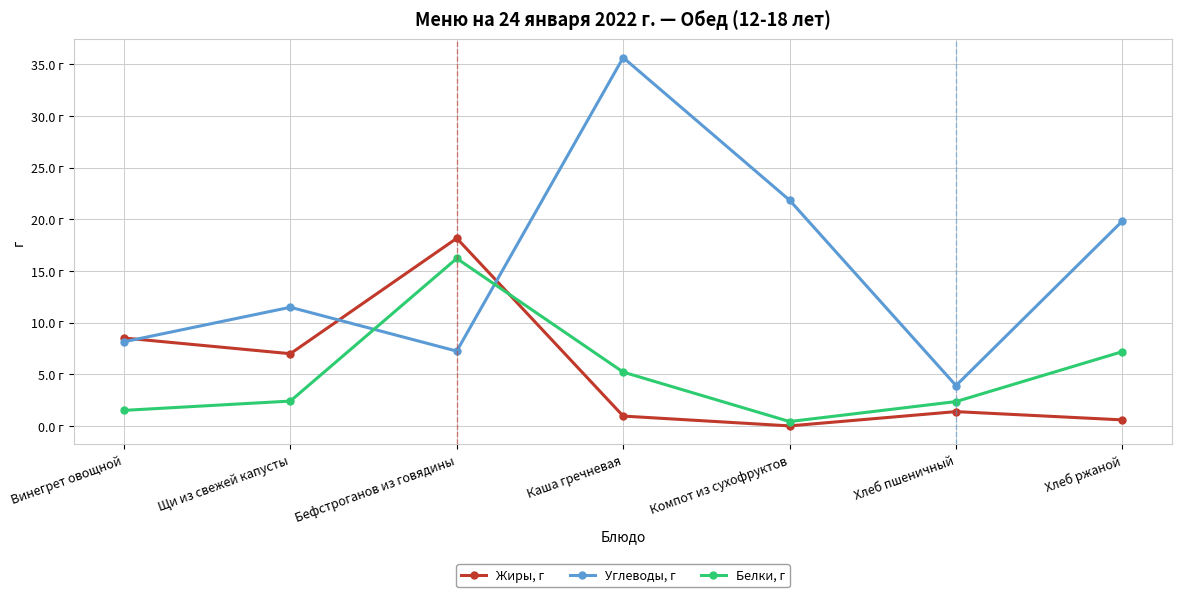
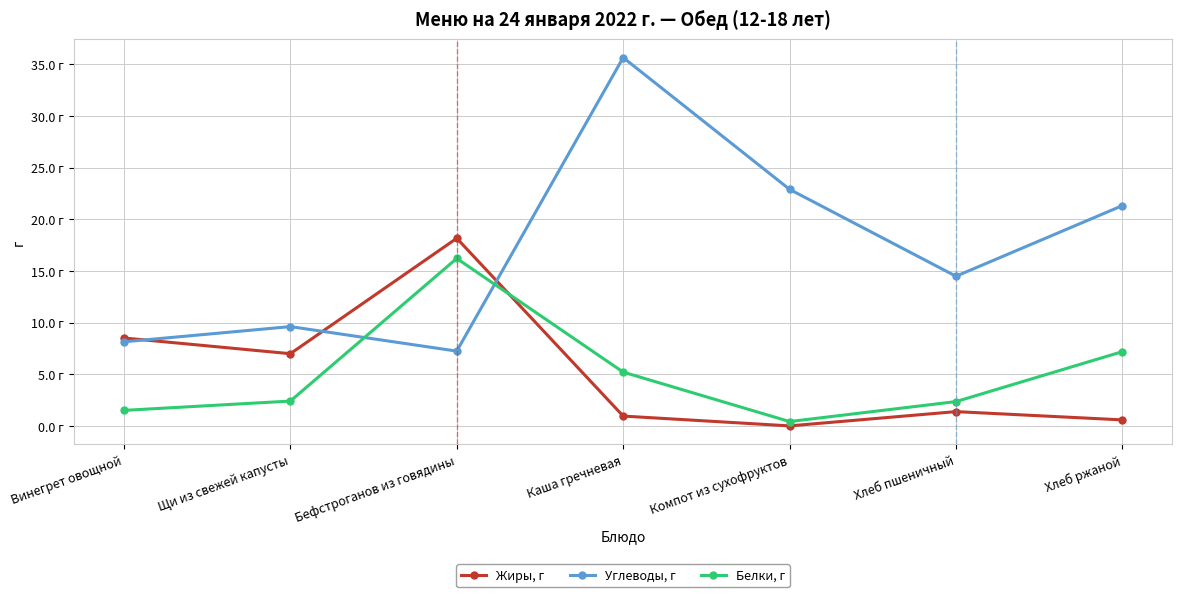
  {
    "Жиры, г": {
      "Винегрет овощной": "8.5 г",
      "Щи из свежей капусты": "7.0 г",
      "Бефстроганов из говядины": "18.2 г",
      "Каша гречневая": "1.0 г",
      "Компот из сухофруктов": "0.0 г",
      "Хлеб пшеничный": "1.4 г",
      "Хлеб ржаной": "0.6 г"
    },
    "Углеводы, г": {
      "Винегрет овощной": "8.2 г",
-     "Щи из свежей капусты": "11.5 г",
+     "Щи из свежей капусты": "9.6 г",
      "Бефстроганов из говядины": "7.3 г",
      "Каша гречневая": "35.6 г",
-     "Компот из сухофруктов": "21.8 г",
-     "Хлеб пшеничный": "3.9 г",
-     "Хлеб ржаной": "19.8 г"
+     "Компот из сухофруктов": "22.9 г",
+     "Хлеб пшеничный": "14.5 г",
+     "Хлеб ржаной": "21.3 г"
    },
    "Белки, г": {
      "Винегрет овощной": "1.5 г",
      "Щи из свежей капусты": "2.4 г",
      "Бефстроганов из говядины": "16.2 г",
      "Каша гречневая": "5.2 г",
      "Компот из сухофруктов": "0.4 г",
      "Хлеб пшеничный": "2.4 г",
      "Хлеб ржаной": "7.2 г"
    }
  }
